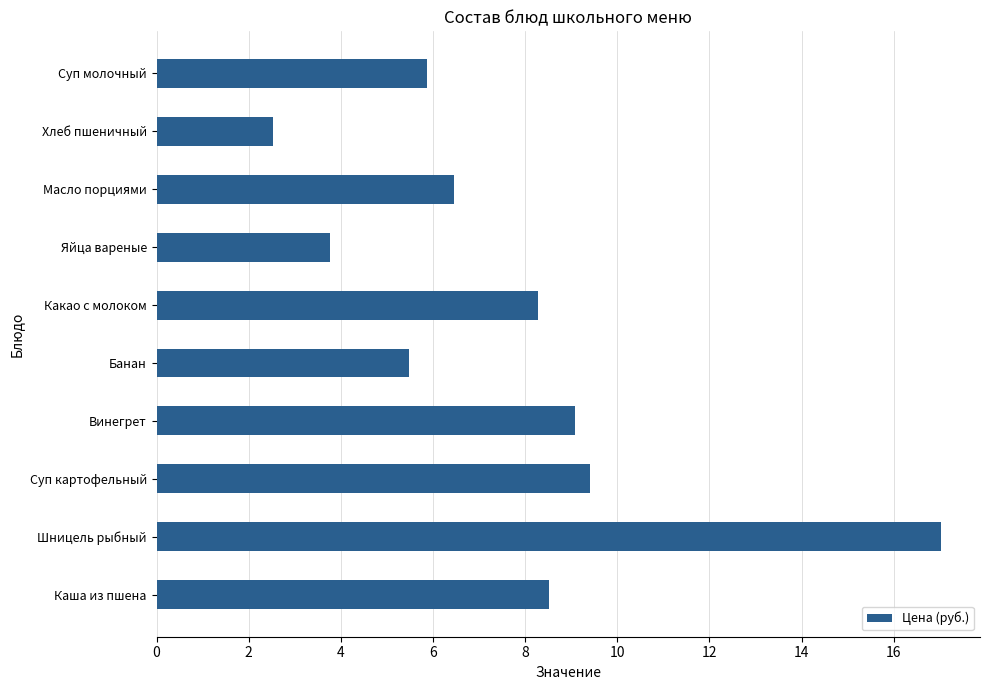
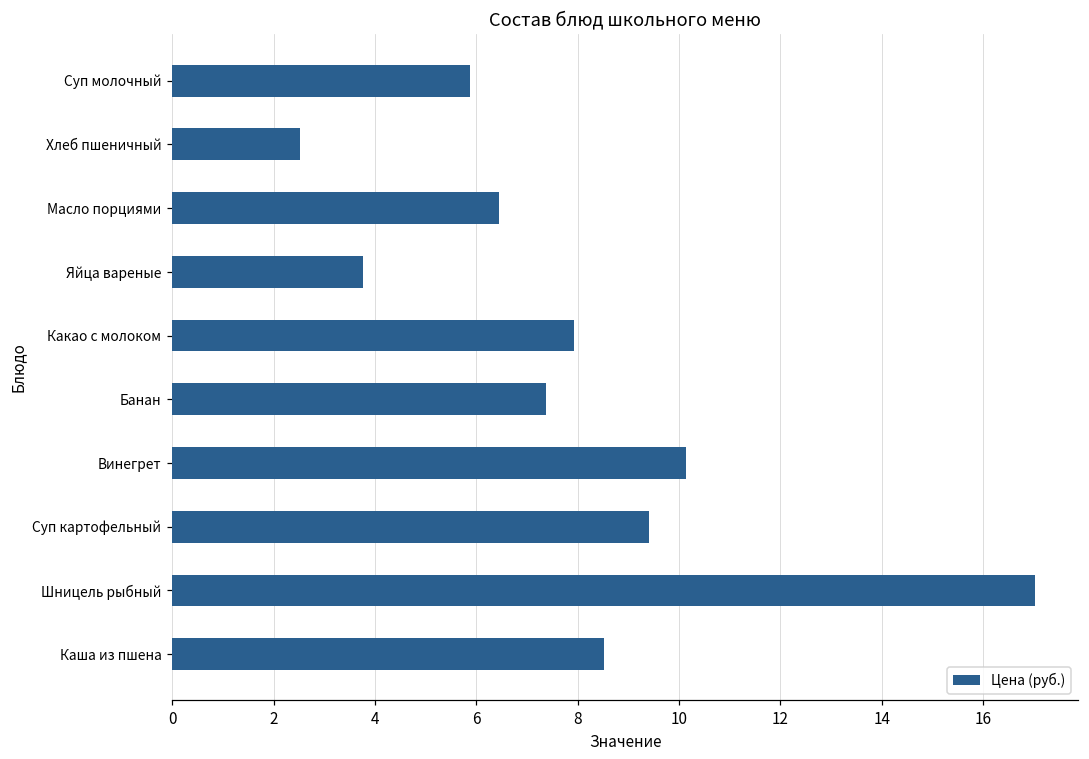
  {
    "Суп молочный": 5.9,
    "Хлеб пшеничный": 2.5,
    "Масло порциями": 6.5,
    "Яйца вареные": 3.8,
-   "Какао с молоком": 8.3,
-   "Банан": 5.5,
-   "Винегрет": 9.1,
+   "Какао с молоком": 7.9,
+   "Банан": 7.4,
+   "Винегрет": 10.1,
    "Суп картофельный": 9.4,
    "Шницель рыбный": 17.0,
    "Каша из пшена": 8.5
  }
